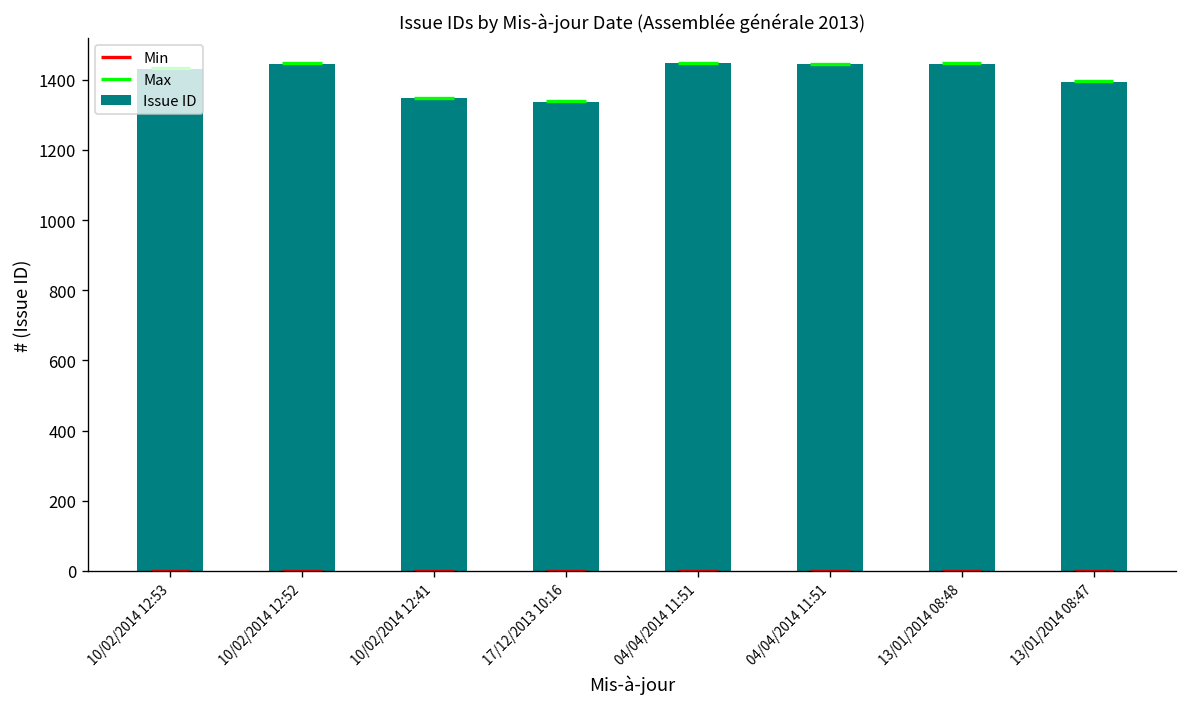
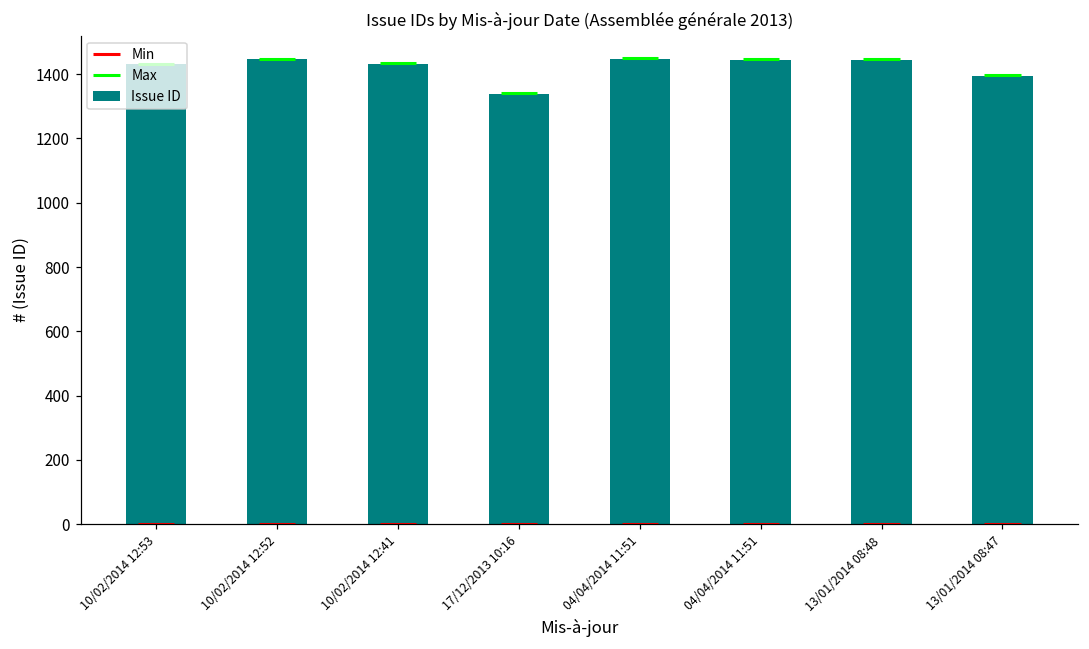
  {
    "10/02/2014 12:52": 1450,
-   "10/02/2014 12:41": 1350,
+   "10/02/2014 12:41": 1430,
    "17/12/2013 10:16": 1340,
    "13/01/2014 08:48": 1450,
    "13/01/2014 08:47": 1400
  }
